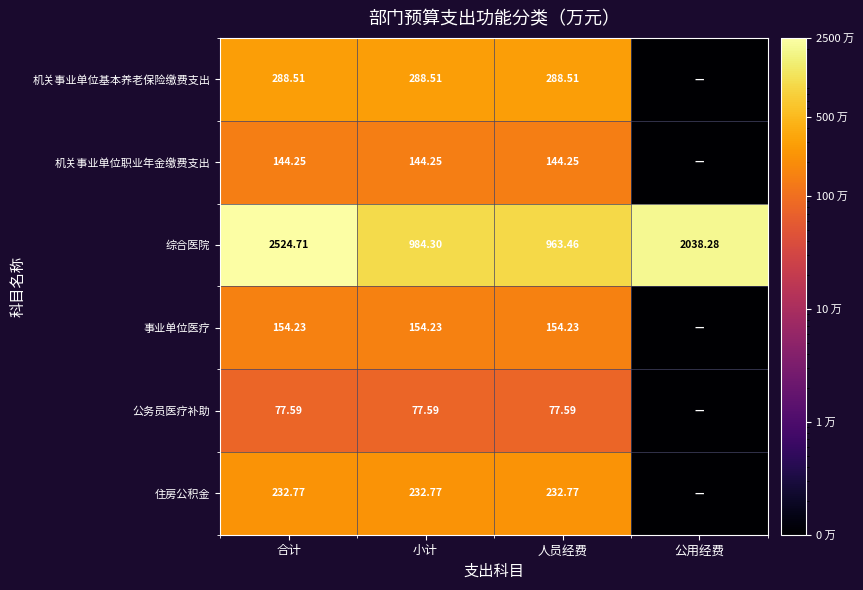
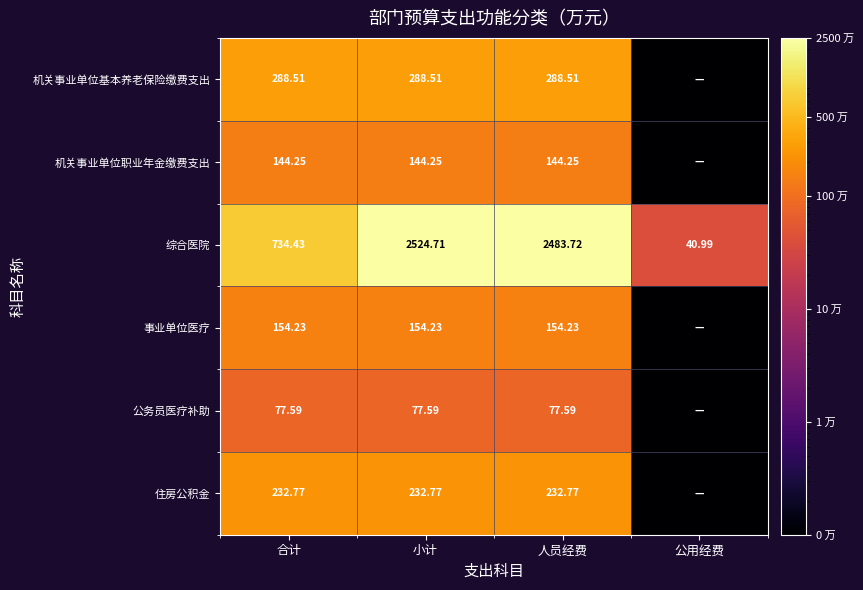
  {
    "机关事业单位基本养老保险缴费支出": {
      "合计": 288.51,
      "小计": 288.51,
      "人员经费": 288.51
    },
    "机关事业单位职业年金缴费支出": {
      "合计": 144.25,
      "小计": 144.25,
      "人员经费": 144.25
    },
    "综合医院": {
-     "合计": 2524.71,
-     "小计": 984.30,
-     "人员经费": 963.46,
-     "公用经费": 2038.28
+     "合计": 734.43,
+     "小计": 2524.71,
+     "人员经费": 2483.72,
+     "公用经费": 40.99
    },
    "事业单位医疗": {
      "合计": 154.23,
      "小计": 154.23,
      "人员经费": 154.23
    },
    "公务员医疗补助": {
      "合计": 77.59,
      "小计": 77.59,
      "人员经费": 77.59
    },
    "住房公积金": {
      "合计": 232.77,
      "小计": 232.77,
      "人员经费": 232.77
    }
  }
